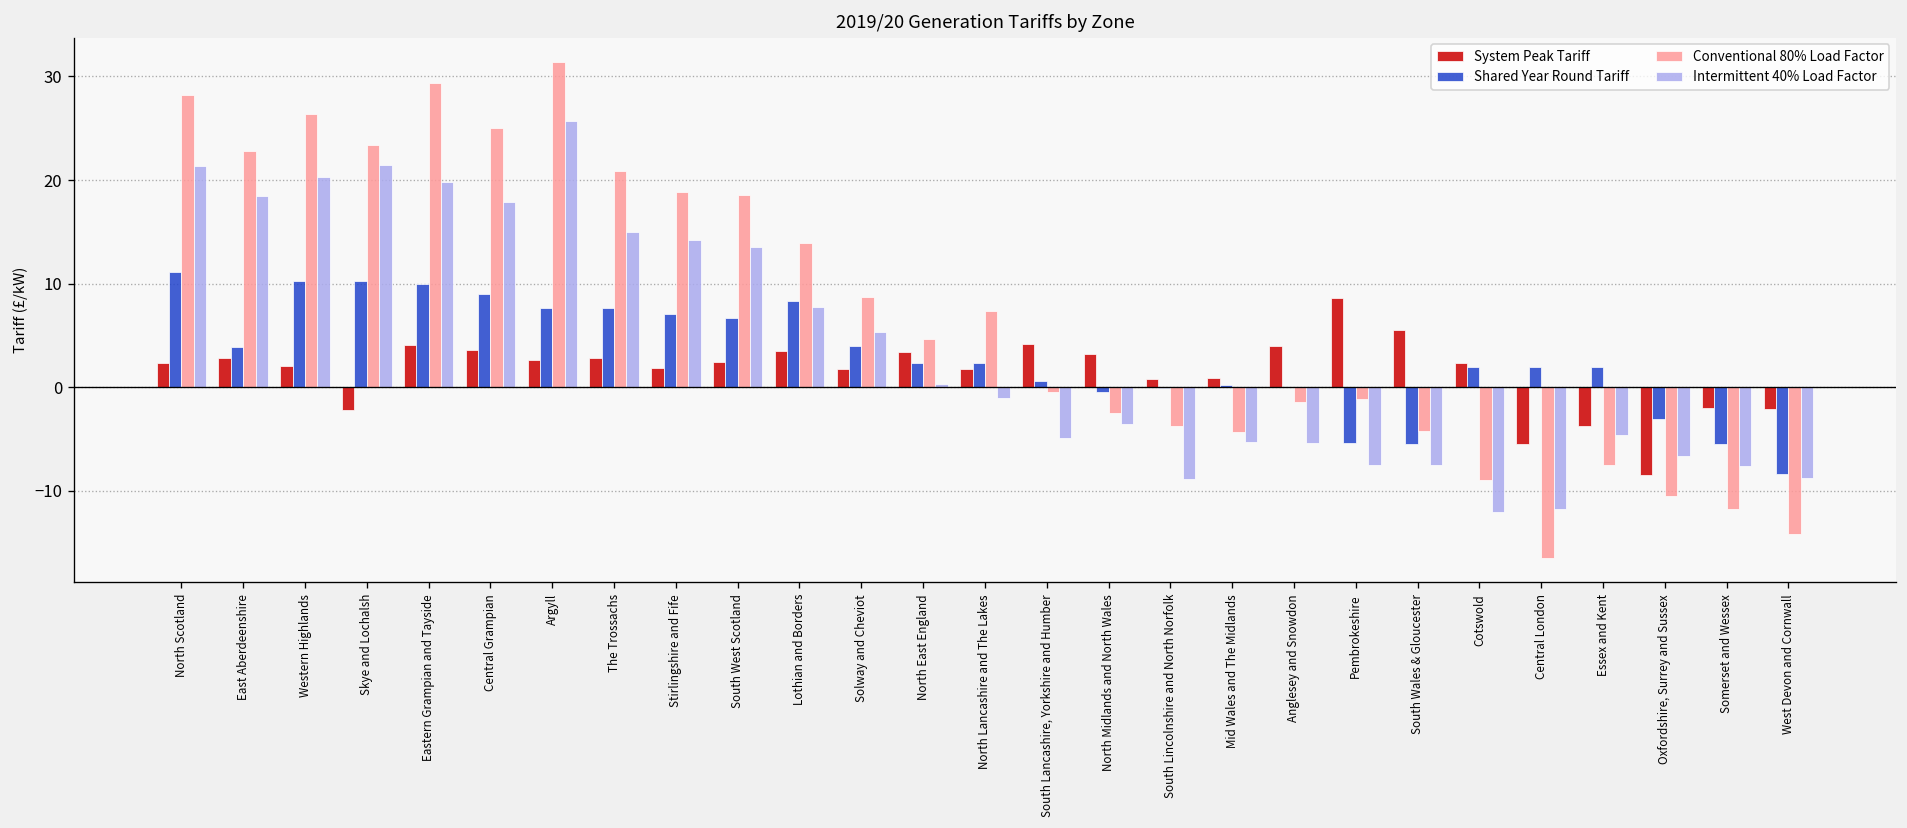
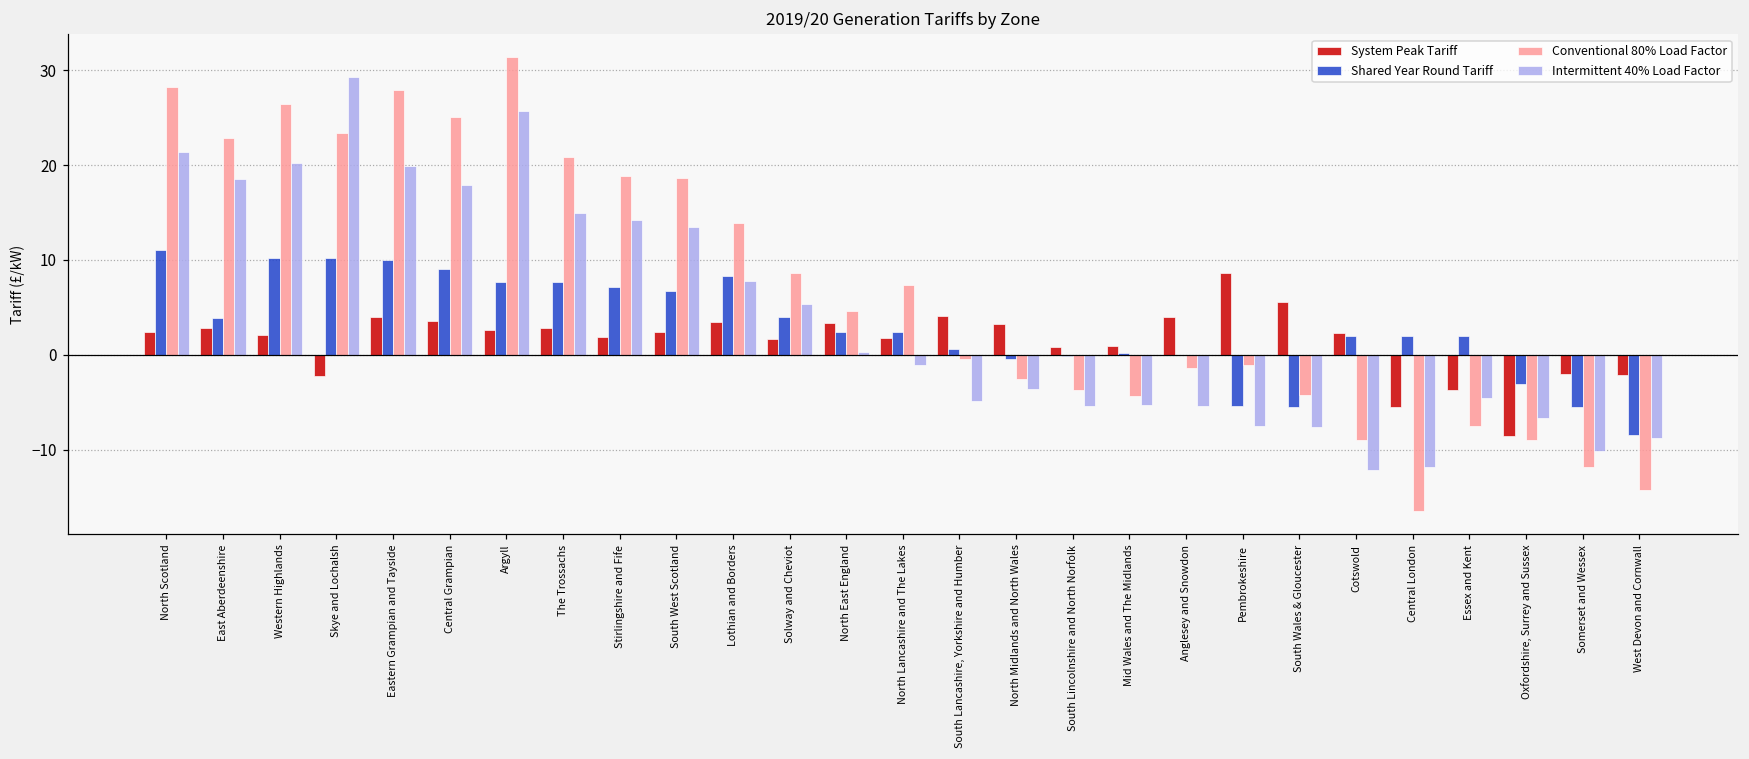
  {
    "System Peak Tariff": {
      "North Scotland": 2,
      "East Aberdeenshire": 3,
      "Western Highlands": 2,
      "Skye and Lochalsh": -2,
      "Eastern Grampian and Tayside": 4,
      "Central Grampian": 4,
      "Argyll": 3,
      "The Trossachs": 3,
      "Stirlingshire and Fife": 2,
      "South West Scotland": 2,
      "Lothian and Borders": 3,
      "Solway and Cheviot": 2,
      "North East England": 3,
      "North Lancashire and The Lakes": 2,
      "South Lancashire, Yorkshire and Humber": 4,
      "North Midlands and North Wales": 3,
      "South Lincolnshire and North Norfolk": 1,
      "Mid Wales and The Midlands": 1,
      "Anglesey and Snowdon": 4,
      "Pembrokeshire": 9,
      "South Wales & Gloucester": 6,
      "Cotswold": 2,
      "Central London": -5,
      "Essex and Kent": -4,
      "Oxfordshire, Surrey and Sussex": -9,
      "Somerset and Wessex": -2,
      "West Devon and Cornwall": -2
    },
    "Shared Year Round Tariff": {
      "North Scotland": 11,
      "East Aberdeenshire": 4,
      "Western Highlands": 10,
      "Skye and Lochalsh": 10,
      "Eastern Grampian and Tayside": 10,
      "Central Grampian": 9,
      "Argyll": 8,
      "The Trossachs": 8,
      "Stirlingshire and Fife": 7,
      "South West Scotland": 7,
      "Lothian and Borders": 8,
      "Solway and Cheviot": 4,
      "North East England": 2,
      "North Lancashire and The Lakes": 2,
      "South Lancashire, Yorkshire and Humber": 1,
      "North Midlands and North Wales": 0,
      "Pembrokeshire": -5,
      "South Wales & Gloucester": -5,
      "Cotswold": 2,
      "Central London": 2,
      "Essex and Kent": 2,
      "Oxfordshire, Surrey and Sussex": -3,
      "Somerset and Wessex": -6,
      "West Devon and Cornwall": -8
    },
    "Conventional 80% Load Factor": {
      "North Scotland": 28,
      "East Aberdeenshire": 23,
      "Western Highlands": 26,
      "Skye and Lochalsh": 23,
-     "Eastern Grampian and Tayside": 29,
+     "Eastern Grampian and Tayside": 28,
      "Central Grampian": 25,
      "Argyll": 31,
      "The Trossachs": 21,
      "Stirlingshire and Fife": 19,
      "South West Scotland": 19,
      "Lothian and Borders": 14,
      "Solway and Cheviot": 9,
      "North East England": 5,
      "North Lancashire and The Lakes": 7,
      "South Lancashire, Yorkshire and Humber": 0,
      "North Midlands and North Wales": -3,
      "South Lincolnshire and North Norfolk": -4,
      "Mid Wales and The Midlands": -4,
      "Anglesey and Snowdon": -1,
      "Pembrokeshire": -1,
      "South Wales & Gloucester": -4,
      "Cotswold": -9,
      "Central London": -16,
      "Essex and Kent": -8,
-     "Oxfordshire, Surrey and Sussex": -11,
+     "Oxfordshire, Surrey and Sussex": -9,
      "Somerset and Wessex": -12,
      "West Devon and Cornwall": -14
    },
    "Intermittent 40% Load Factor": {
      "North Scotland": 21,
      "East Aberdeenshire": 18,
      "Western Highlands": 20,
-     "Skye and Lochalsh": 21,
+     "Skye and Lochalsh": 29,
      "Eastern Grampian and Tayside": 20,
      "Central Grampian": 18,
      "Argyll": 26,
      "The Trossachs": 15,
      "Stirlingshire and Fife": 14,
      "South West Scotland": 14,
      "Lothian and Borders": 8,
      "Solway and Cheviot": 5,
      "North East England": 0,
      "North Lancashire and The Lakes": -1,
      "South Lancashire, Yorkshire and Humber": -5,
      "North Midlands and North Wales": -4,
-     "South Lincolnshire and North Norfolk": -9,
+     "South Lincolnshire and North Norfolk": -5,
      "Mid Wales and The Midlands": -5,
      "Anglesey and Snowdon": -5,
      "Pembrokeshire": -8,
      "South Wales & Gloucester": -8,
      "Cotswold": -12,
      "Central London": -12,
      "Essex and Kent": -5,
      "Oxfordshire, Surrey and Sussex": -7,
-     "Somerset and Wessex": -8,
+     "Somerset and Wessex": -10,
      "West Devon and Cornwall": -9
    }
  }
